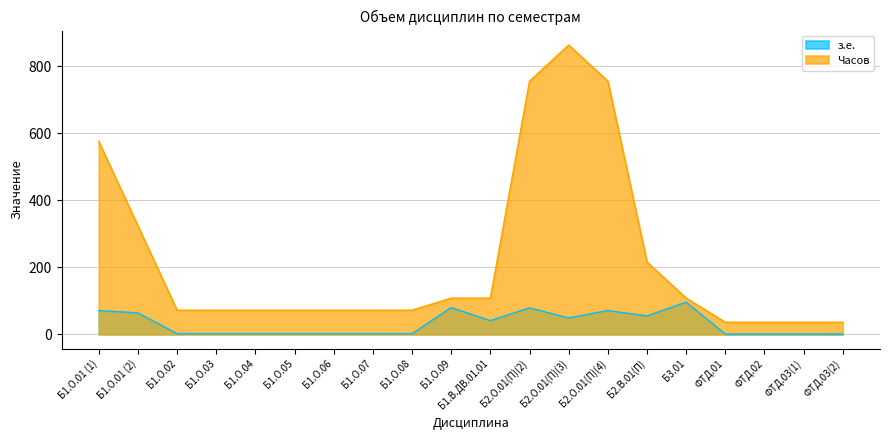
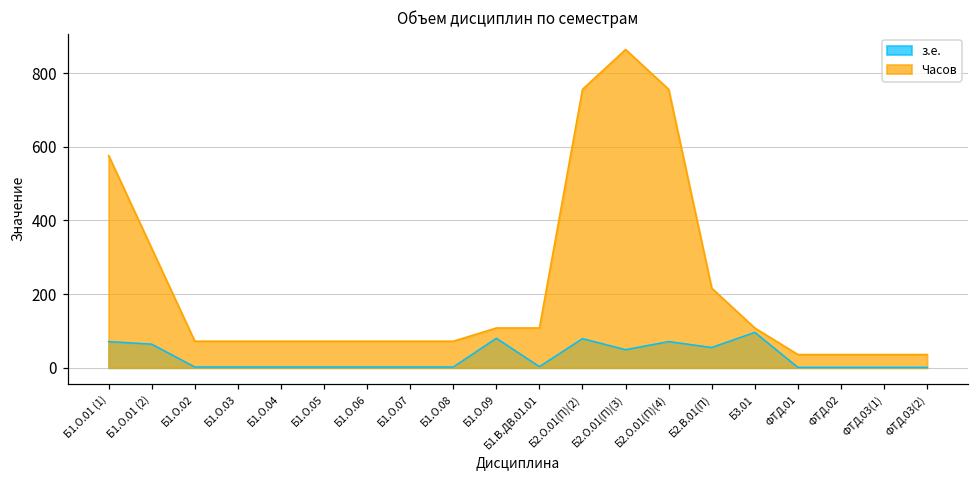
  {
    "з.е.": {
      "Б1.О.01 (1)": 70,
      "Б1.О.01 (2)": 60,
      "Б1.О.02": 0,
      "Б1.О.03": 0,
      "Б1.О.04": 0,
      "Б1.О.05": 0,
      "Б1.О.06": 0,
      "Б1.О.07": 0,
      "Б1.О.08": 0,
      "Б1.О.09": 80,
-     "Б1.В.ДВ.01.01": 40,
+     "Б1.В.ДВ.01.01": 0,
      "Б2.О.01(П)(2)": 80,
      "Б2.О.01(П)(3)": 50,
      "Б2.О.01(П)(4)": 70,
      "Б2.В.01(П)": 60,
      "Б3.01": 100,
      "ФТД.01": 0,
      "ФТД.02": 0,
      "ФТД.03(1)": 0,
      "ФТД.03(2)": 0
    },
    "Часов": {
      "Б1.О.01 (1)": 580,
      "Б1.О.01 (2)": 320,
      "Б1.О.02": 70,
      "Б1.О.03": 70,
      "Б1.О.04": 70,
      "Б1.О.05": 70,
      "Б1.О.06": 70,
      "Б1.О.07": 70,
      "Б1.О.08": 70,
      "Б1.О.09": 110,
      "Б1.В.ДВ.01.01": 110,
      "Б2.О.01(П)(2)": 760,
      "Б2.О.01(П)(3)": 860,
      "Б2.О.01(П)(4)": 760,
      "Б2.В.01(П)": 220,
      "Б3.01": 110,
      "ФТД.01": 40,
      "ФТД.02": 40,
      "ФТД.03(1)": 40,
      "ФТД.03(2)": 40
    }
  }
